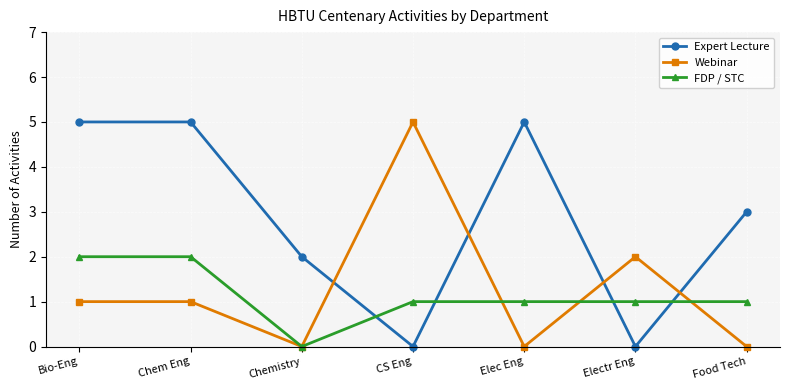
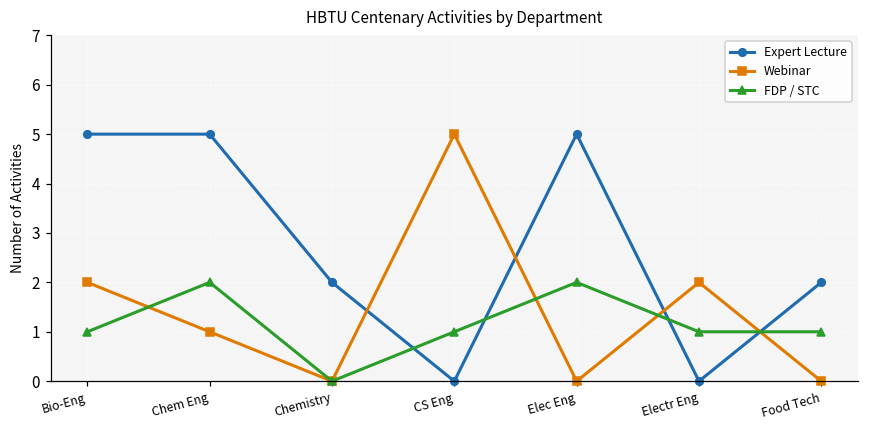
  {
    "Expert Lecture": {
      "Bio-Eng": 5,
      "Chem Eng": 5,
      "Chemistry": 2,
      "CS Eng": 0,
      "Elec Eng": 5,
      "Electr Eng": 0,
-     "Food Tech": 3
+     "Food Tech": 2
    },
    "Webinar": {
-     "Bio-Eng": 1,
+     "Bio-Eng": 2,
      "Chem Eng": 1,
      "CS Eng": 5,
      "Elec Eng": 0,
      "Electr Eng": 2,
      "Food Tech": 0
    },
    "FDP / STC": {
-     "Bio-Eng": 2,
+     "Bio-Eng": 1,
      "Chem Eng": 2,
      "CS Eng": 1,
-     "Elec Eng": 1,
+     "Elec Eng": 2,
      "Electr Eng": 1,
      "Food Tech": 1
    }
  }
